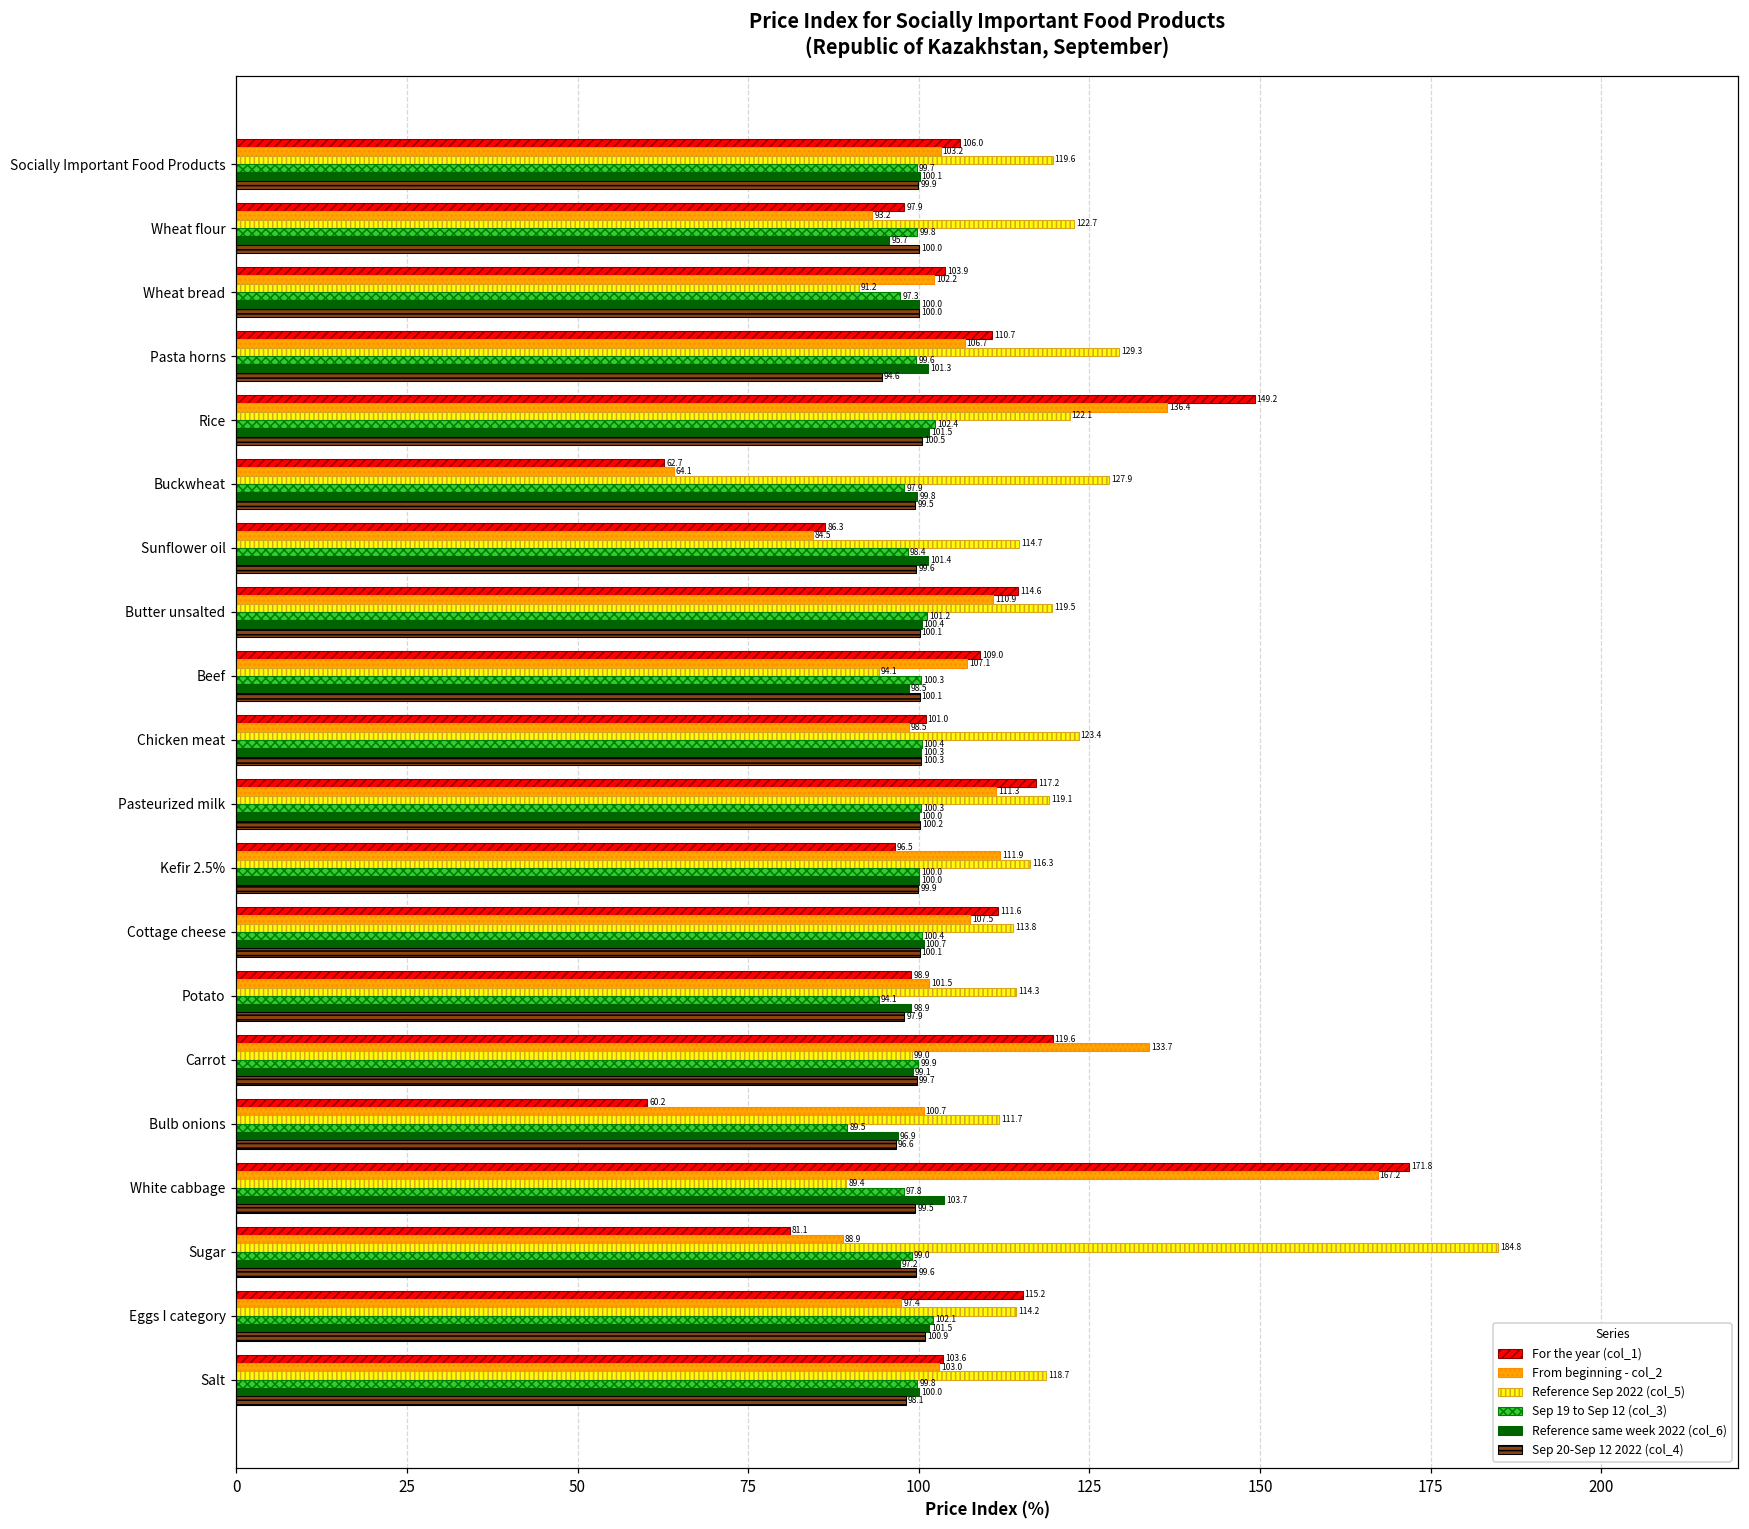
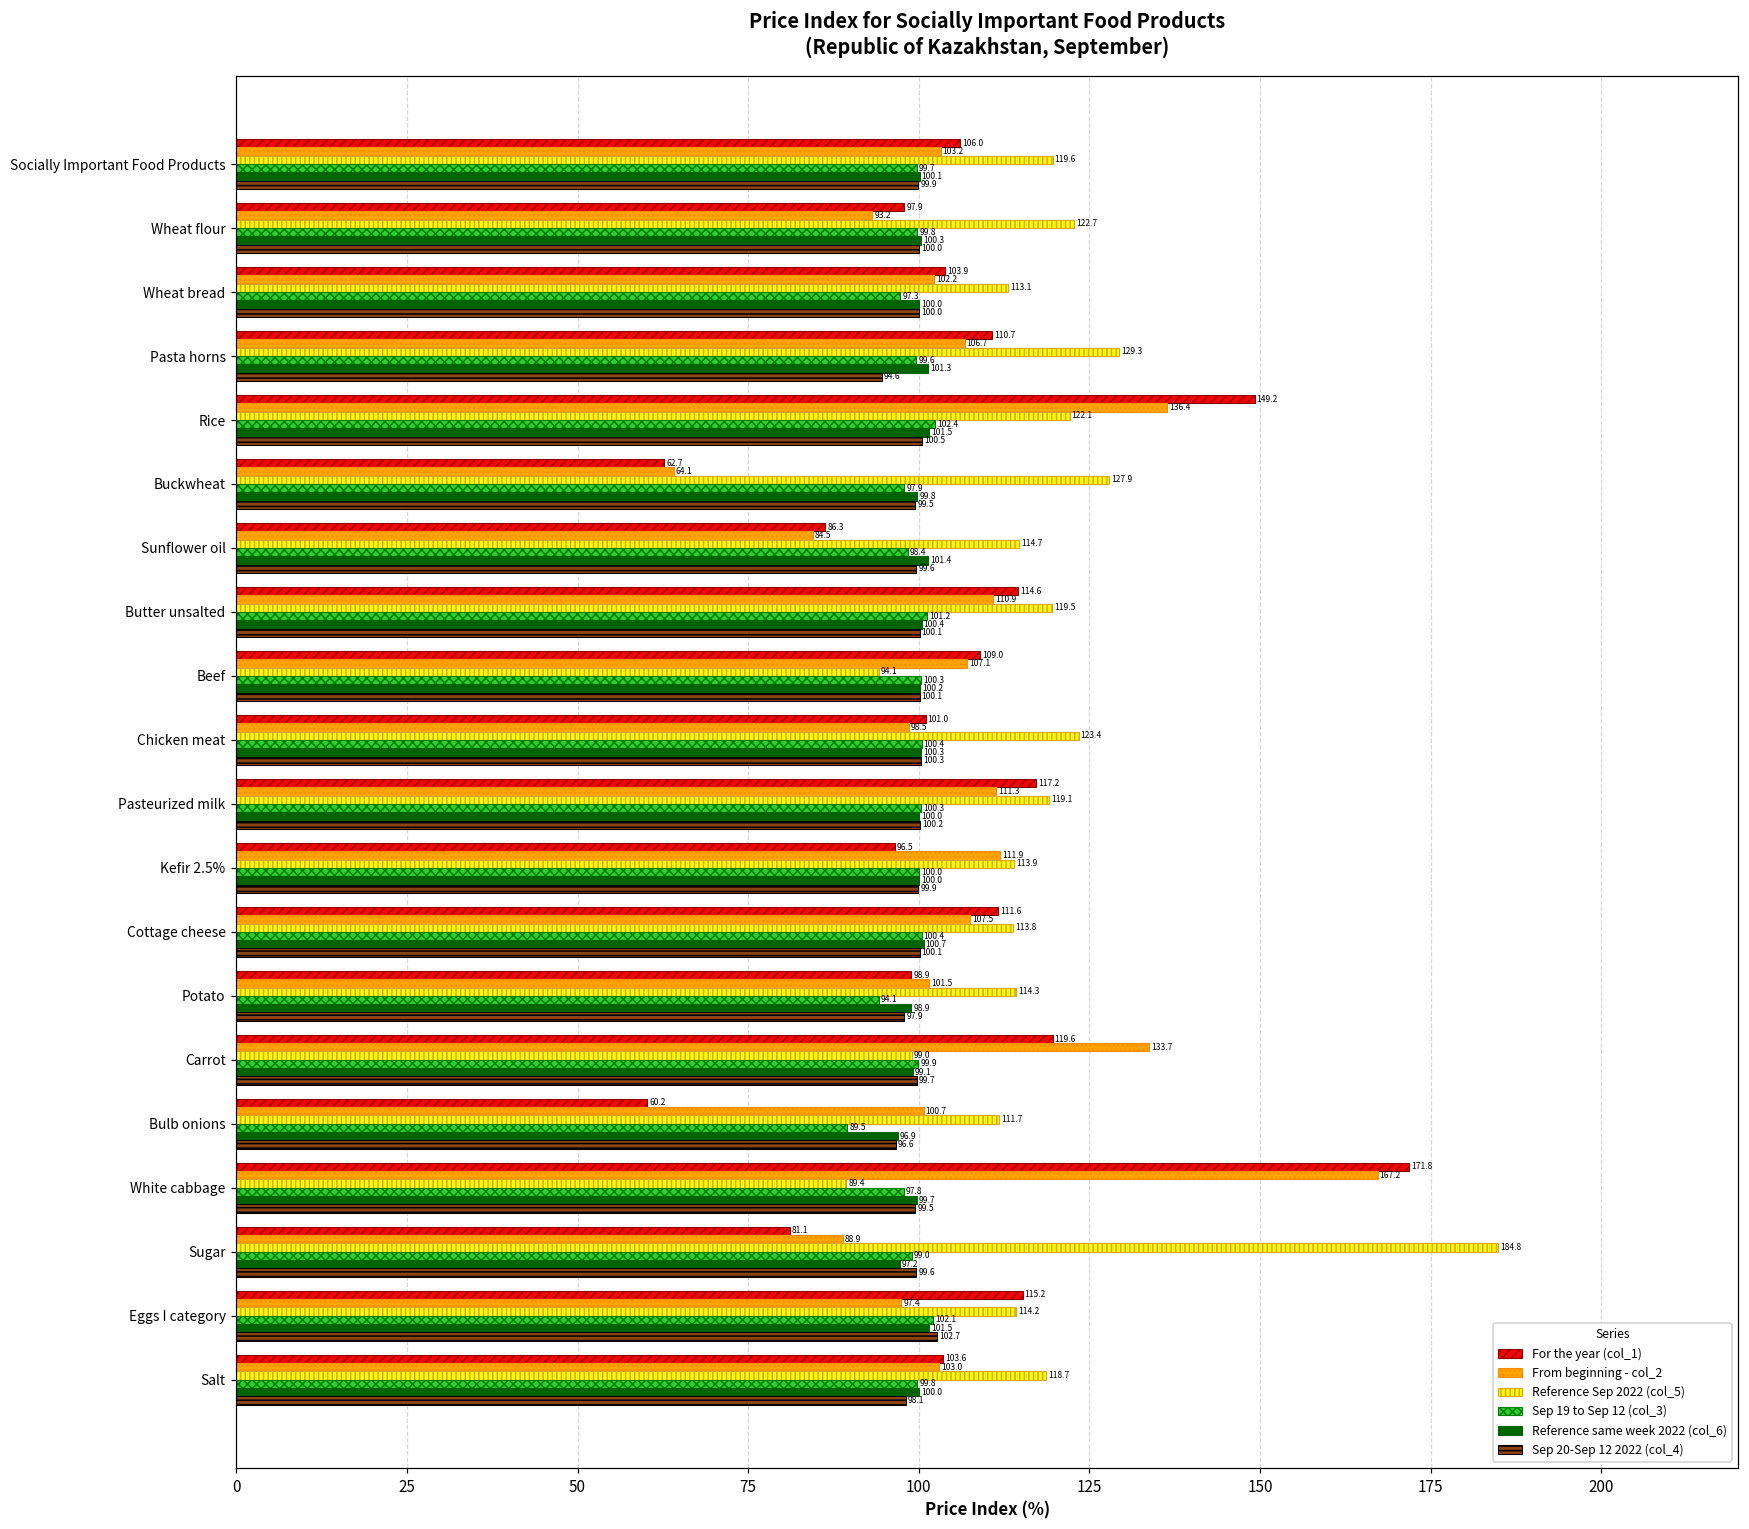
  {
    "For the year (col_1)": {
      "Socially Important Food Products": 106.0,
      "Wheat flour": 97.9,
      "Wheat bread": 103.9,
      "Pasta horns": 110.7,
      "Rice": 149.2,
      "Buckwheat": 62.7,
      "Sunflower oil": 86.3,
      "Butter unsalted": 114.6,
      "Beef": 109.0,
      "Chicken meat": 101.0,
      "Pasteurized milk": 117.2,
      "Kefir 2.5%": 96.5,
      "Cottage cheese": 111.6,
      "Potato": 98.9,
      "Carrot": 119.6,
      "Bulb onions": 60.2,
      "White cabbage": 171.8,
      "Sugar": 81.1,
      "Eggs I category": 115.2,
      "Salt": 103.6
    },
    "From beginning - col_2": {
      "Socially Important Food Products": 103.2,
      "Wheat flour": 93.2,
      "Wheat bread": 102.2,
      "Pasta horns": 106.7,
      "Rice": 136.4,
      "Buckwheat": 64.1,
      "Sunflower oil": 84.5,
      "Butter unsalted": 110.9,
      "Beef": 107.1,
      "Chicken meat": 98.5,
      "Pasteurized milk": 111.3,
      "Kefir 2.5%": 111.9,
      "Cottage cheese": 107.5,
      "Potato": 101.5,
      "Carrot": 133.7,
      "Bulb onions": 100.7,
      "White cabbage": 167.2,
      "Sugar": 88.9,
      "Eggs I category": 97.4,
      "Salt": 103.0
    },
    "Reference Sep 2022 (col_5)": {
      "Socially Important Food Products": 119.6,
      "Wheat flour": 122.7,
-     "Wheat bread": 91.2,
+     "Wheat bread": 113.1,
      "Pasta horns": 129.3,
      "Rice": 122.1,
      "Buckwheat": 127.9,
      "Sunflower oil": 114.7,
      "Butter unsalted": 119.5,
      "Beef": 94.1,
      "Chicken meat": 123.4,
      "Pasteurized milk": 119.1,
-     "Kefir 2.5%": 116.3,
+     "Kefir 2.5%": 113.9,
      "Cottage cheese": 113.8,
      "Potato": 114.3,
      "Carrot": 99.0,
      "Bulb onions": 111.7,
      "White cabbage": 89.4,
      "Sugar": 184.8,
      "Eggs I category": 114.2,
      "Salt": 118.7
    },
    "Sep 19 to Sep 12 (col_3)": {
      "Socially Important Food Products": 99.7,
      "Wheat flour": 99.8,
      "Wheat bread": 97.3,
      "Pasta horns": 99.6,
      "Rice": 102.4,
      "Buckwheat": 97.9,
      "Sunflower oil": 98.4,
      "Butter unsalted": 101.2,
      "Beef": 100.3,
      "Chicken meat": 100.4,
      "Pasteurized milk": 100.3,
      "Kefir 2.5%": 100.0,
      "Cottage cheese": 100.4,
      "Potato": 94.1,
      "Carrot": 99.9,
      "Bulb onions": 89.5,
      "White cabbage": 97.8,
      "Sugar": 99.0,
      "Eggs I category": 102.1,
      "Salt": 99.8
    },
    "Reference same week 2022 (col_6)": {
      "Socially Important Food Products": 100.1,
-     "Wheat flour": 95.7,
+     "Wheat flour": 100.3,
      "Wheat bread": 100.0,
      "Pasta horns": 101.3,
      "Rice": 101.5,
      "Buckwheat": 99.8,
      "Sunflower oil": 101.4,
      "Butter unsalted": 100.4,
-     "Beef": 98.5,
+     "Beef": 100.2,
      "Chicken meat": 100.3,
      "Pasteurized milk": 100.0,
      "Kefir 2.5%": 100.0,
      "Cottage cheese": 100.7,
      "Potato": 98.9,
      "Carrot": 99.1,
      "Bulb onions": 96.9,
-     "White cabbage": 103.7,
+     "White cabbage": 99.7,
      "Sugar": 97.2,
      "Eggs I category": 101.5,
      "Salt": 100.0
    },
    "Sep 20-Sep 12 2022 (col_4)": {
      "Socially Important Food Products": 99.9,
      "Wheat flour": 100.0,
      "Wheat bread": 100.0,
      "Pasta horns": 94.6,
      "Rice": 100.5,
      "Buckwheat": 99.5,
      "Sunflower oil": 99.6,
      "Butter unsalted": 100.1,
      "Beef": 100.1,
      "Chicken meat": 100.3,
      "Pasteurized milk": 100.2,
      "Kefir 2.5%": 99.9,
      "Cottage cheese": 100.1,
      "Potato": 97.9,
      "Carrot": 99.7,
      "Bulb onions": 96.6,
      "White cabbage": 99.5,
      "Sugar": 99.6,
-     "Eggs I category": 100.9,
+     "Eggs I category": 102.7,
      "Salt": 98.1
    }
  }
